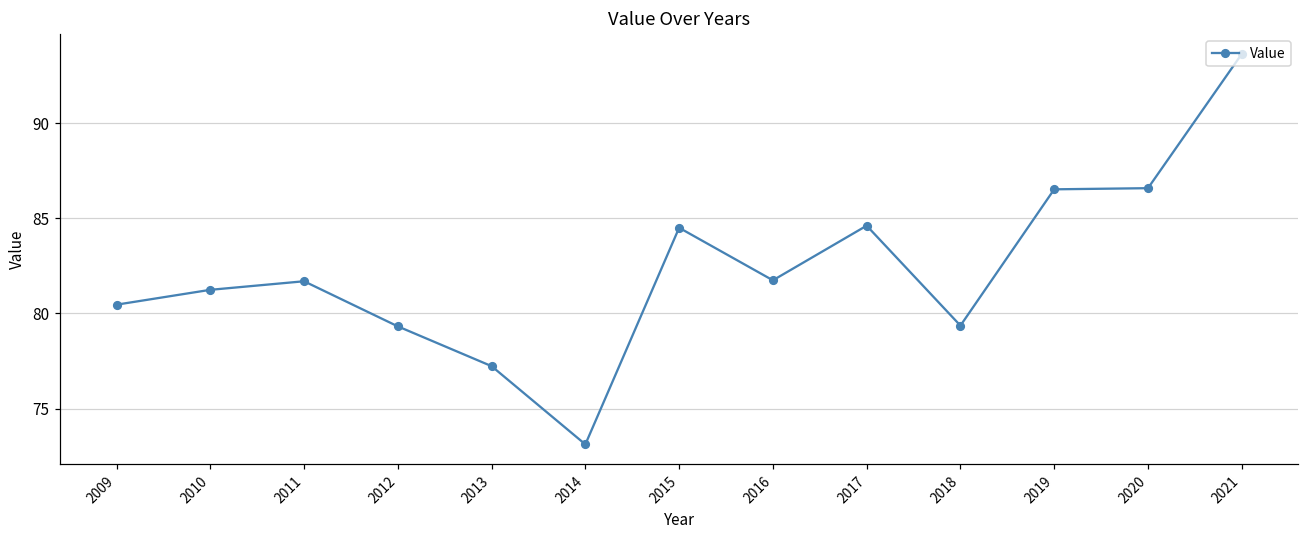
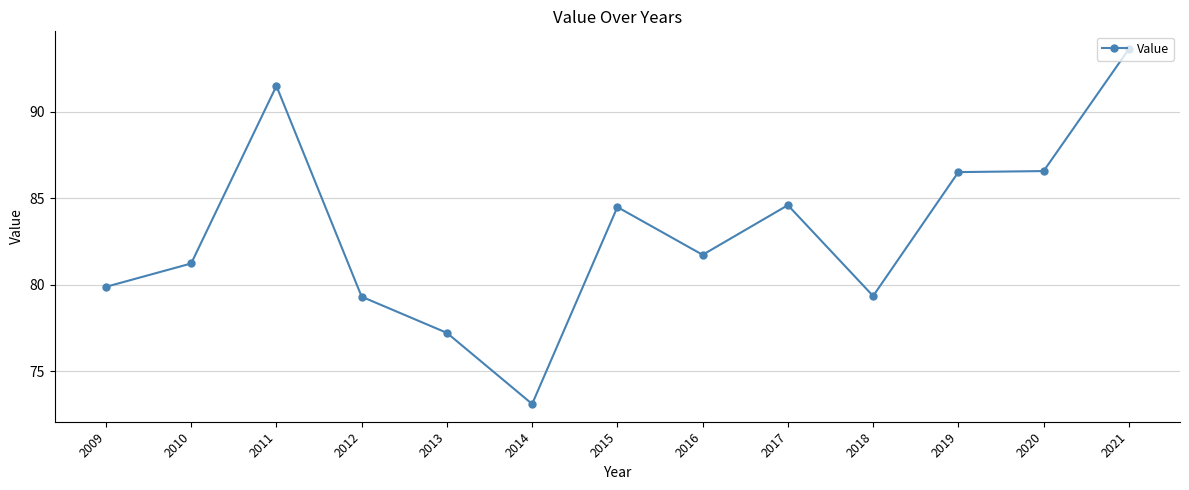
  {
-   "2009": 80.5,
+   "2009": 79.9,
    "2010": 81.2,
-   "2011": 81.7,
+   "2011": 91.5,
    "2012": 79.3,
    "2013": 77.2,
    "2014": 73.1,
    "2015": 84.5,
    "2016": 81.7,
    "2017": 84.6,
    "2018": 79.4,
    "2019": 86.5,
    "2020": 86.6
  }
